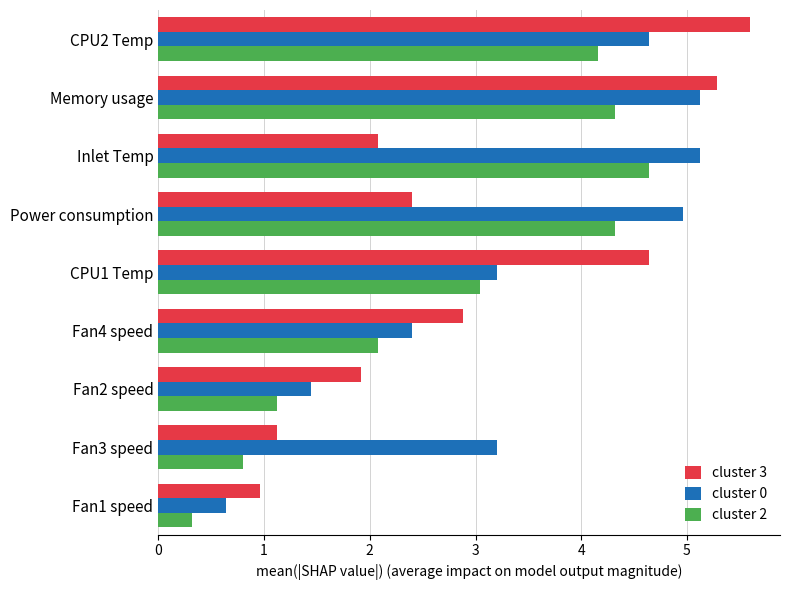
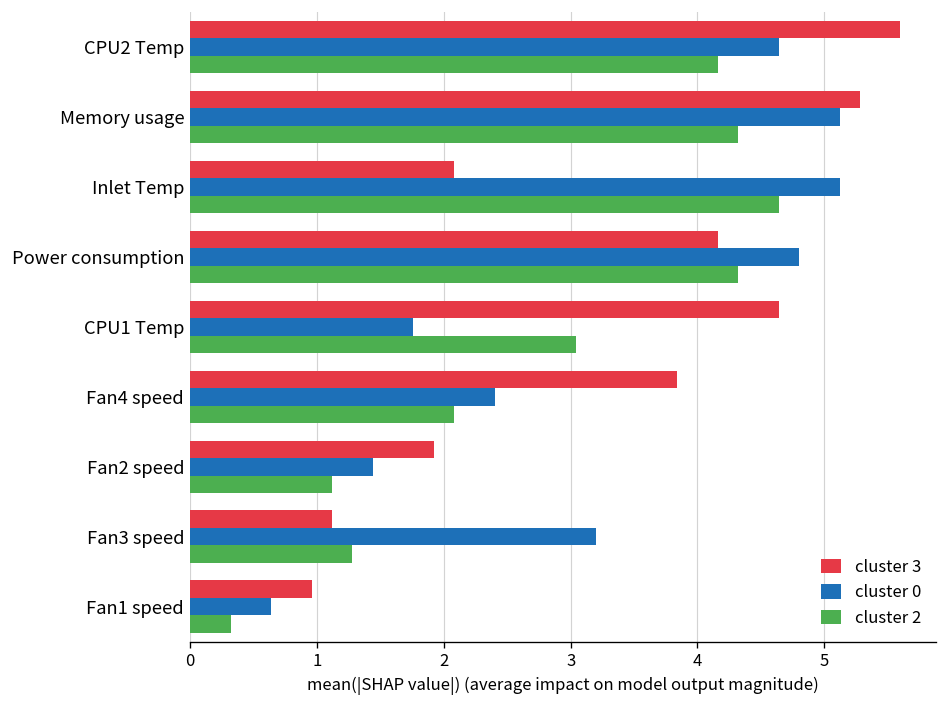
  {
    "cluster 3": {
      "CPU2 Temp": 5.60,
      "Memory usage": 5.28,
      "Inlet Temp": 2.08,
-     "Power consumption": 2.40,
+     "Power consumption": 4.16,
      "CPU1 Temp": 4.64,
-     "Fan4 speed": 2.88,
+     "Fan4 speed": 3.84,
      "Fan2 speed": 1.92,
      "Fan3 speed": 1.12,
      "Fan1 speed": 0.96
    },
    "cluster 0": {
      "CPU2 Temp": 4.64,
      "Memory usage": 5.12,
      "Inlet Temp": 5.12,
-     "Power consumption": 4.96,
-     "CPU1 Temp": 3.20,
+     "Power consumption": 4.80,
+     "CPU1 Temp": 1.76,
      "Fan4 speed": 2.40,
      "Fan2 speed": 1.44,
      "Fan3 speed": 3.20,
      "Fan1 speed": 0.64
    },
    "cluster 2": {
      "CPU2 Temp": 4.16,
      "Memory usage": 4.32,
      "Inlet Temp": 4.64,
      "Power consumption": 4.32,
      "CPU1 Temp": 3.04,
      "Fan4 speed": 2.08,
      "Fan2 speed": 1.12,
-     "Fan3 speed": 0.80,
+     "Fan3 speed": 1.28,
      "Fan1 speed": 0.32
    }
  }
